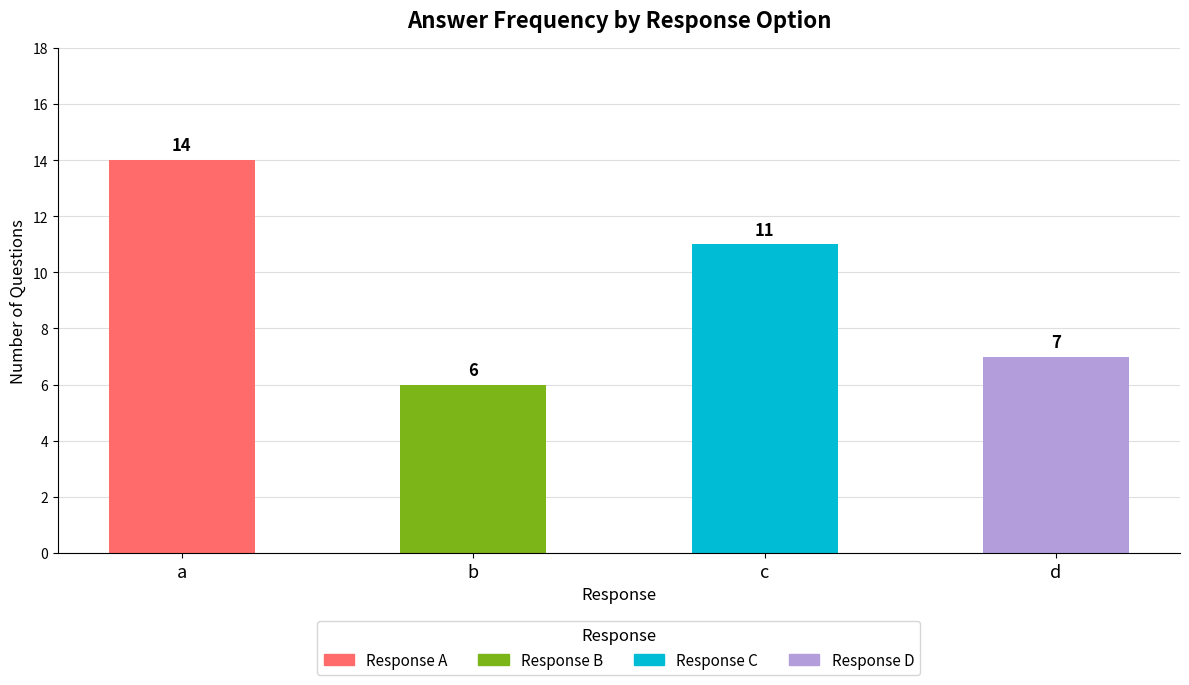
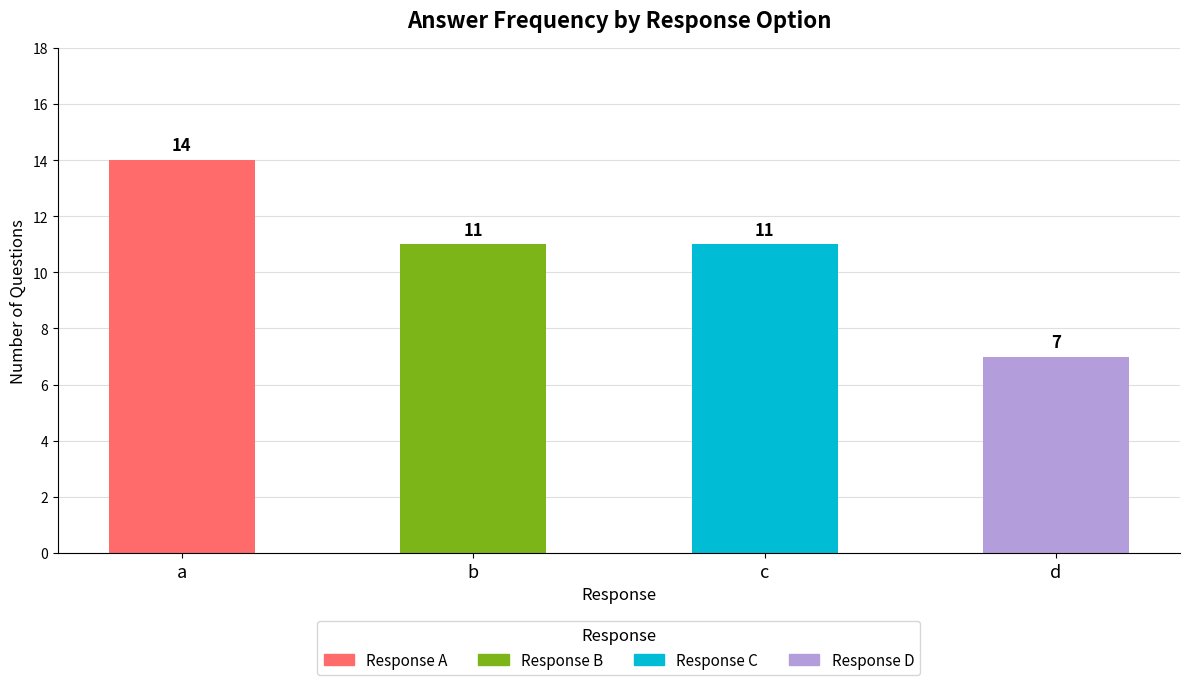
  {
    "a": 14,
-   "b": 6,
+   "b": 11,
    "c": 11,
    "d": 7
  }
